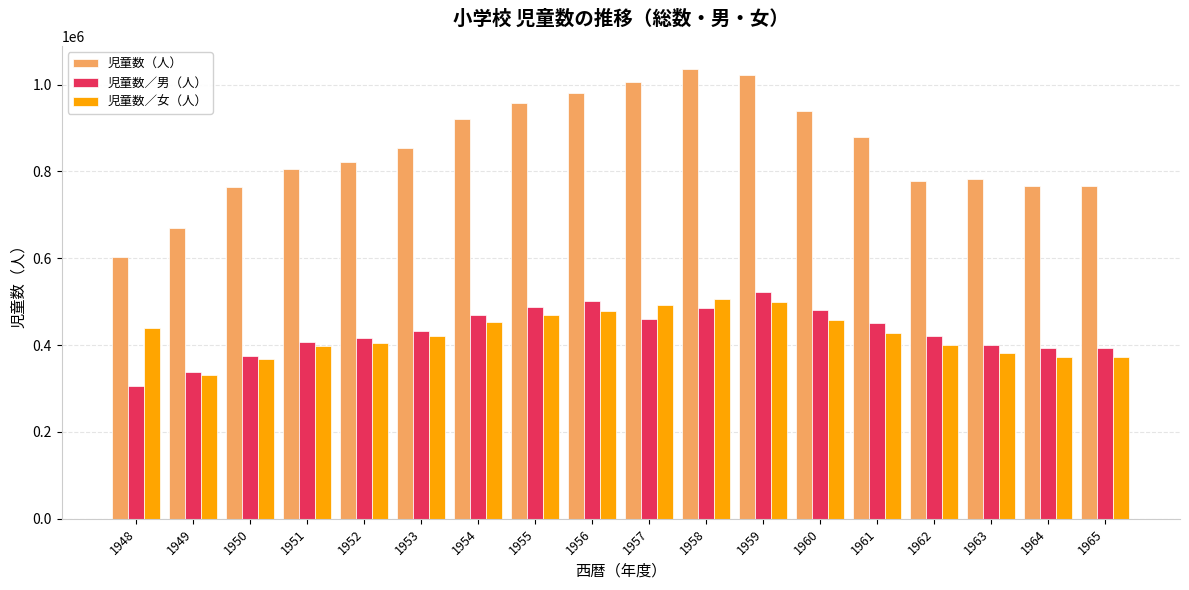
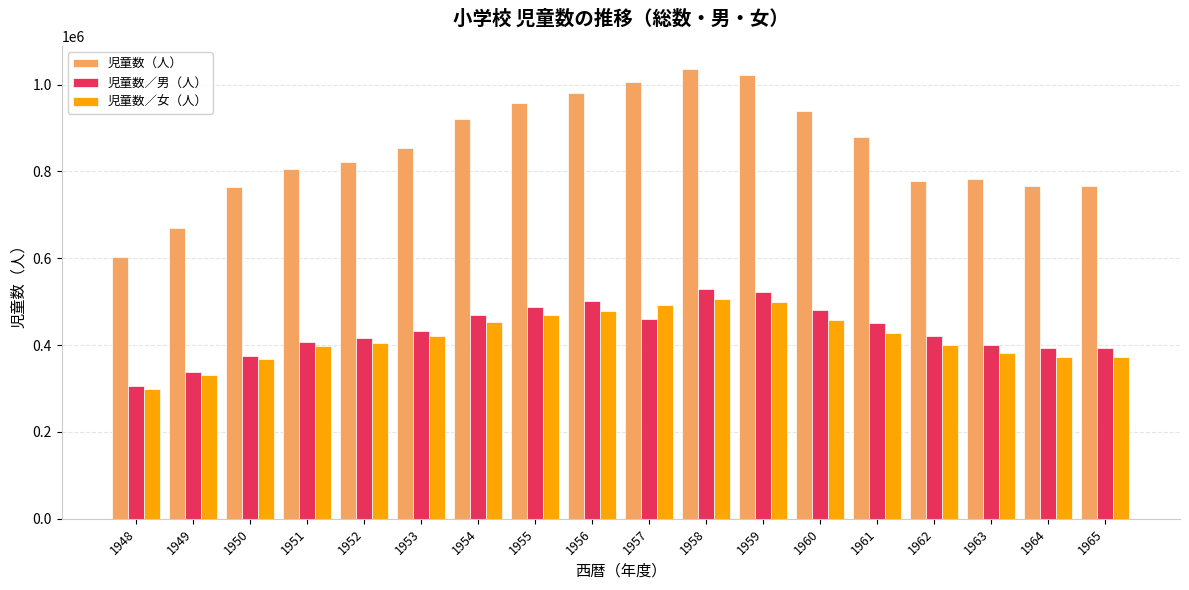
  {
    "児童数（人）": {
      "1948": 600000,
      "1949": 670000,
      "1950": 760000,
      "1951": 810000,
      "1952": 820000,
      "1953": 850000,
      "1954": 920000,
      "1955": 960000,
      "1956": 980000,
      "1957": 1010000,
      "1958": 1040000,
      "1959": 1020000,
      "1960": 940000,
      "1961": 880000,
      "1962": 780000,
      "1963": 780000,
      "1964": 770000,
      "1965": 770000
    },
    "児童数／男（人）": {
      "1948": 310000,
      "1949": 340000,
      "1950": 380000,
      "1951": 410000,
      "1952": 420000,
      "1953": 430000,
      "1954": 470000,
      "1955": 490000,
      "1956": 500000,
      "1957": 460000,
-     "1958": 480000,
+     "1958": 530000,
      "1959": 520000,
      "1960": 480000,
      "1961": 450000,
      "1962": 420000,
      "1963": 400000,
      "1964": 390000,
      "1965": 390000
    },
    "児童数／女（人）": {
-     "1948": 440000,
+     "1948": 300000,
      "1949": 330000,
      "1950": 370000,
      "1951": 400000,
      "1952": 400000,
      "1953": 420000,
      "1954": 450000,
      "1955": 470000,
      "1956": 480000,
      "1957": 490000,
      "1958": 510000,
      "1959": 500000,
      "1960": 460000,
      "1961": 430000,
      "1962": 400000,
      "1963": 380000,
      "1964": 370000,
      "1965": 370000
    }
  }
